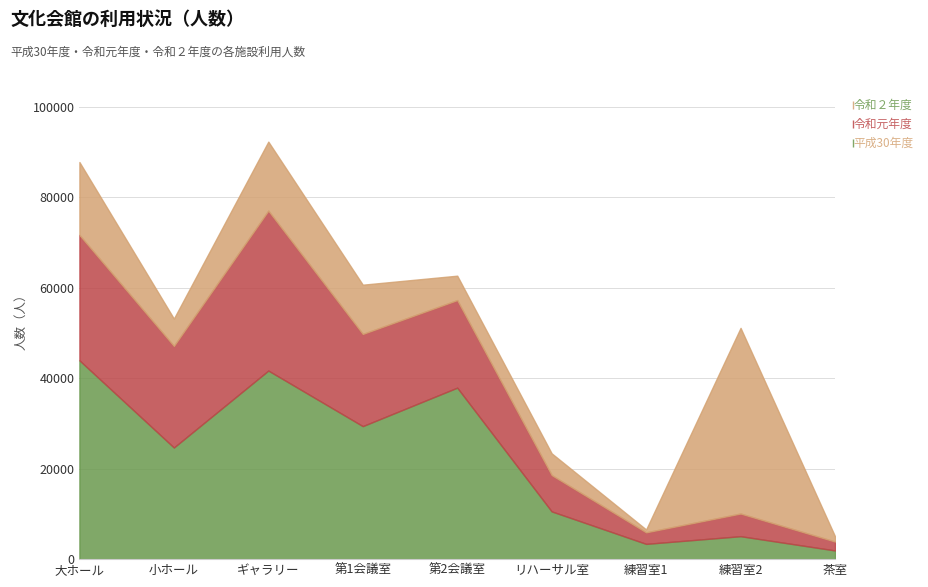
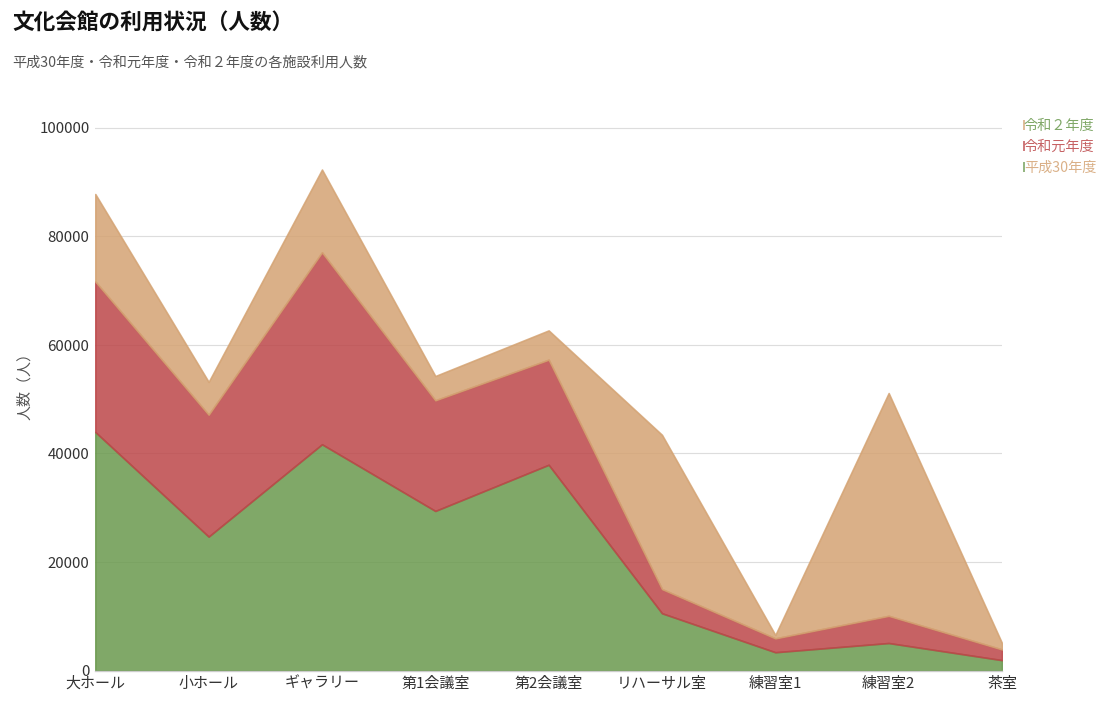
  {
    "平成30年度": {
      "大ホール": 44000,
      "小ホール": 25000,
      "ギャラリー": 42000,
      "第1会議室": 29000,
      "第2会議室": 38000,
      "リハーサル室": 11000,
      "練習室1": 3000,
      "練習室2": 5000,
      "茶室": 2000
    },
    "令和元年度": {
      "大ホール": 28000,
      "小ホール": 22000,
      "ギャラリー": 35000,
      "第1会議室": 20000,
      "第2会議室": 19000,
-     "リハーサル室": 8000,
+     "リハーサル室": 4000,
      "練習室1": 3000,
      "練習室2": 5000,
      "茶室": 2000
    },
    "令和２年度": {
      "大ホール": 16000,
      "小ホール": 6000,
      "ギャラリー": 15000,
-     "第1会議室": 11000,
+     "第1会議室": 4000,
      "第2会議室": 5000,
-     "リハーサル室": 5000,
+     "リハーサル室": 28000,
      "練習室1": 1000,
      "練習室2": 41000,
      "茶室": 1000
    }
  }
